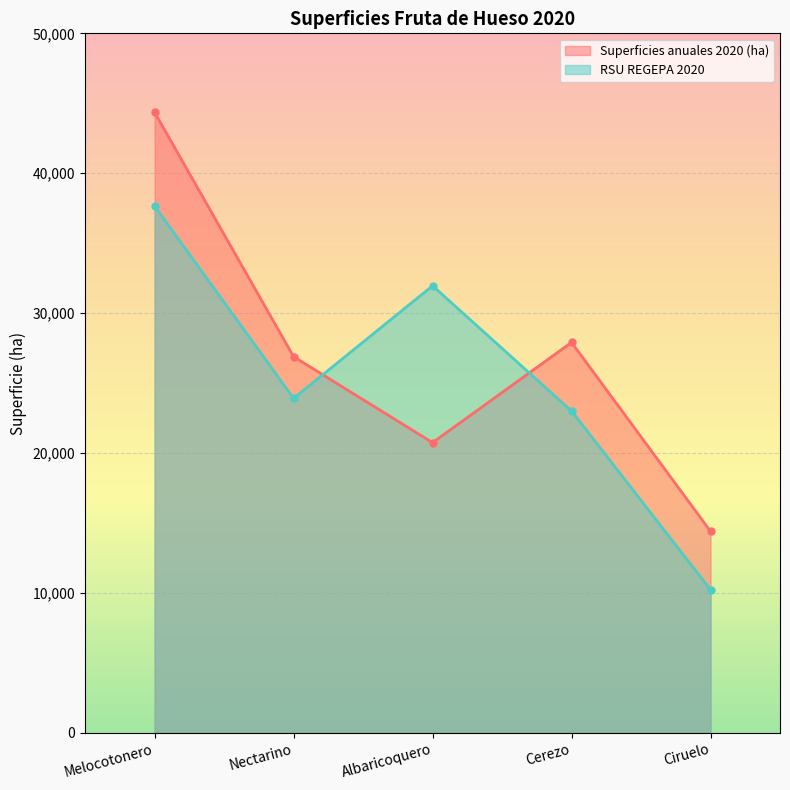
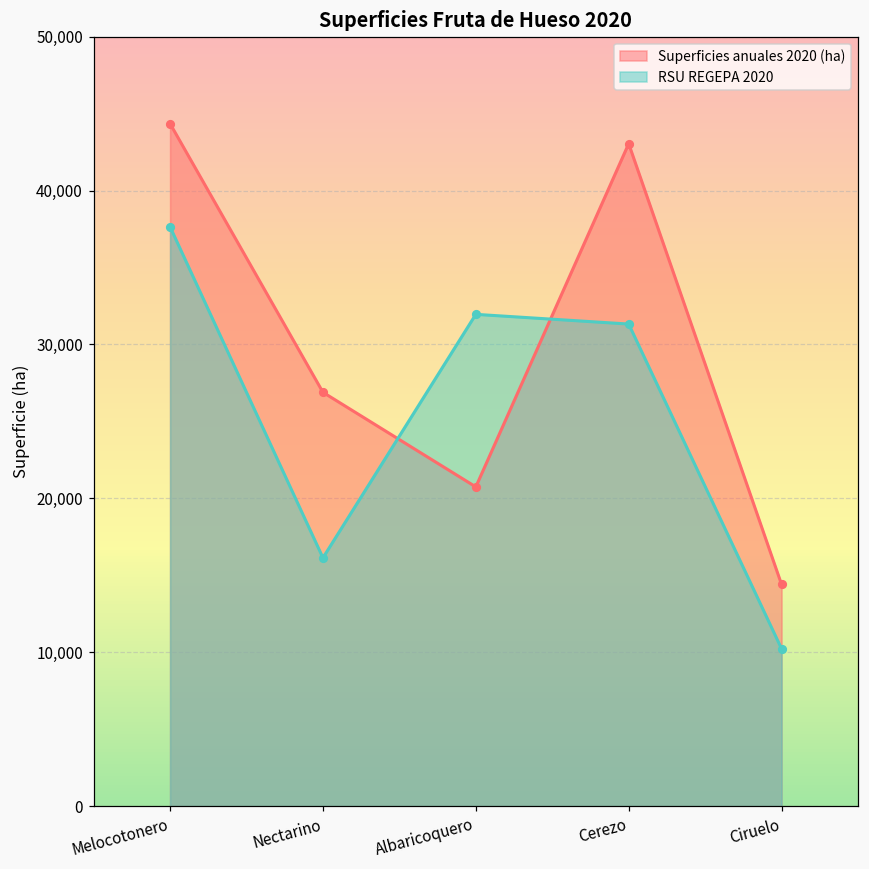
  {
    "Superficies anuales 2020 (ha)": {
      "Melocotonero": "44,300",
      "Nectarino": "26,900",
      "Albaricoquero": "20,700",
-     "Cerezo": "27,900",
+     "Cerezo": "43,000",
      "Ciruelo": "14,400"
    },
    "RSU REGEPA 2020": {
      "Melocotonero": "37,600",
-     "Nectarino": "23,900",
+     "Nectarino": "16,100",
      "Albaricoquero": "32,000",
-     "Cerezo": "23,000",
+     "Cerezo": "31,300",
      "Ciruelo": "10,200"
    }
  }
